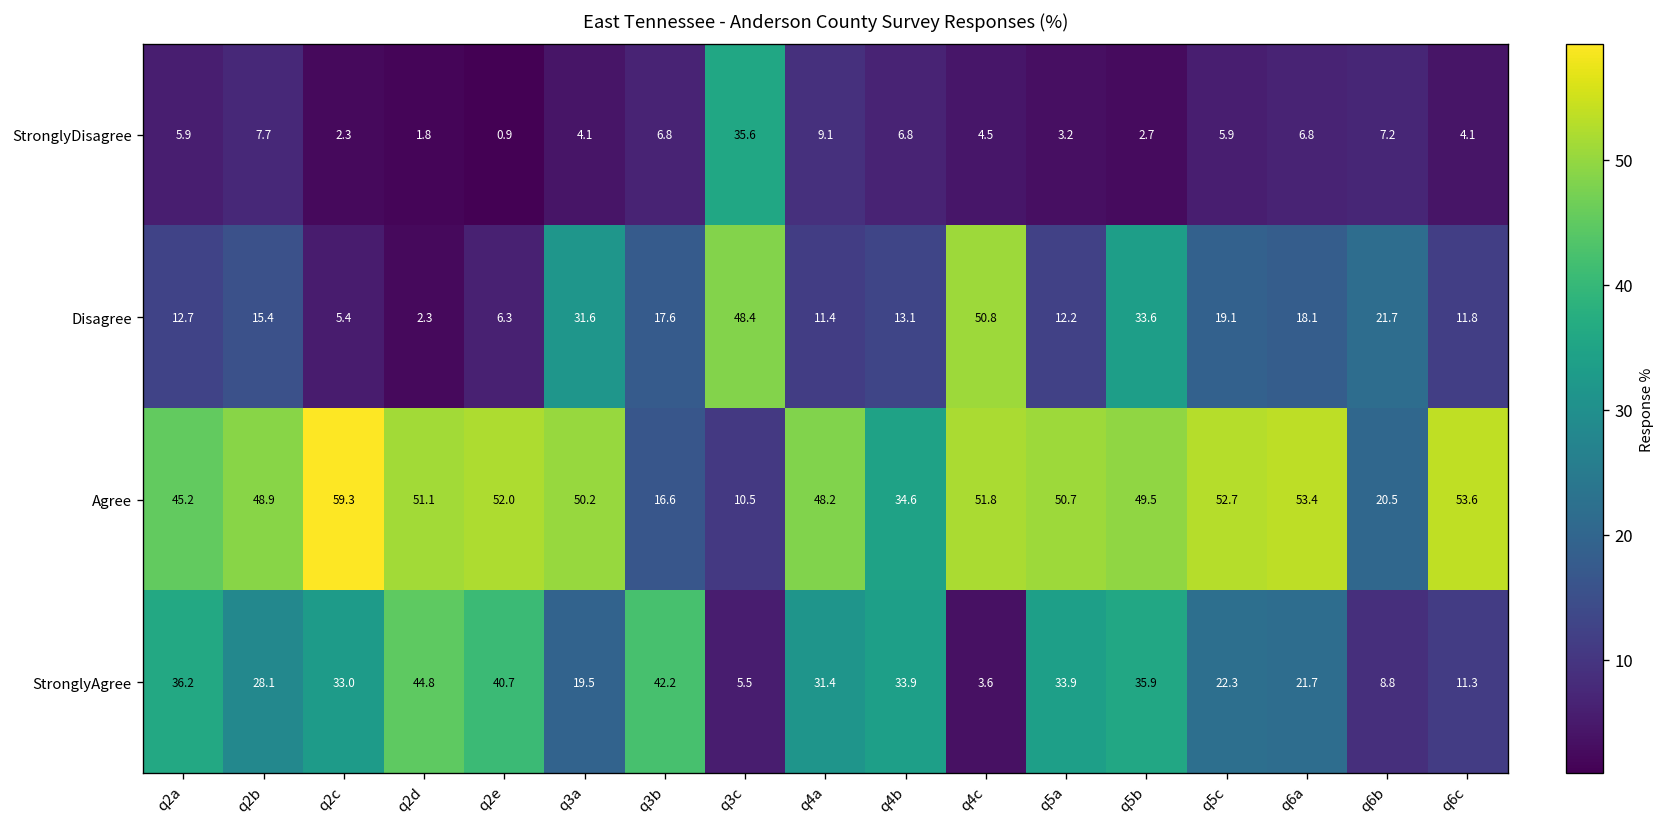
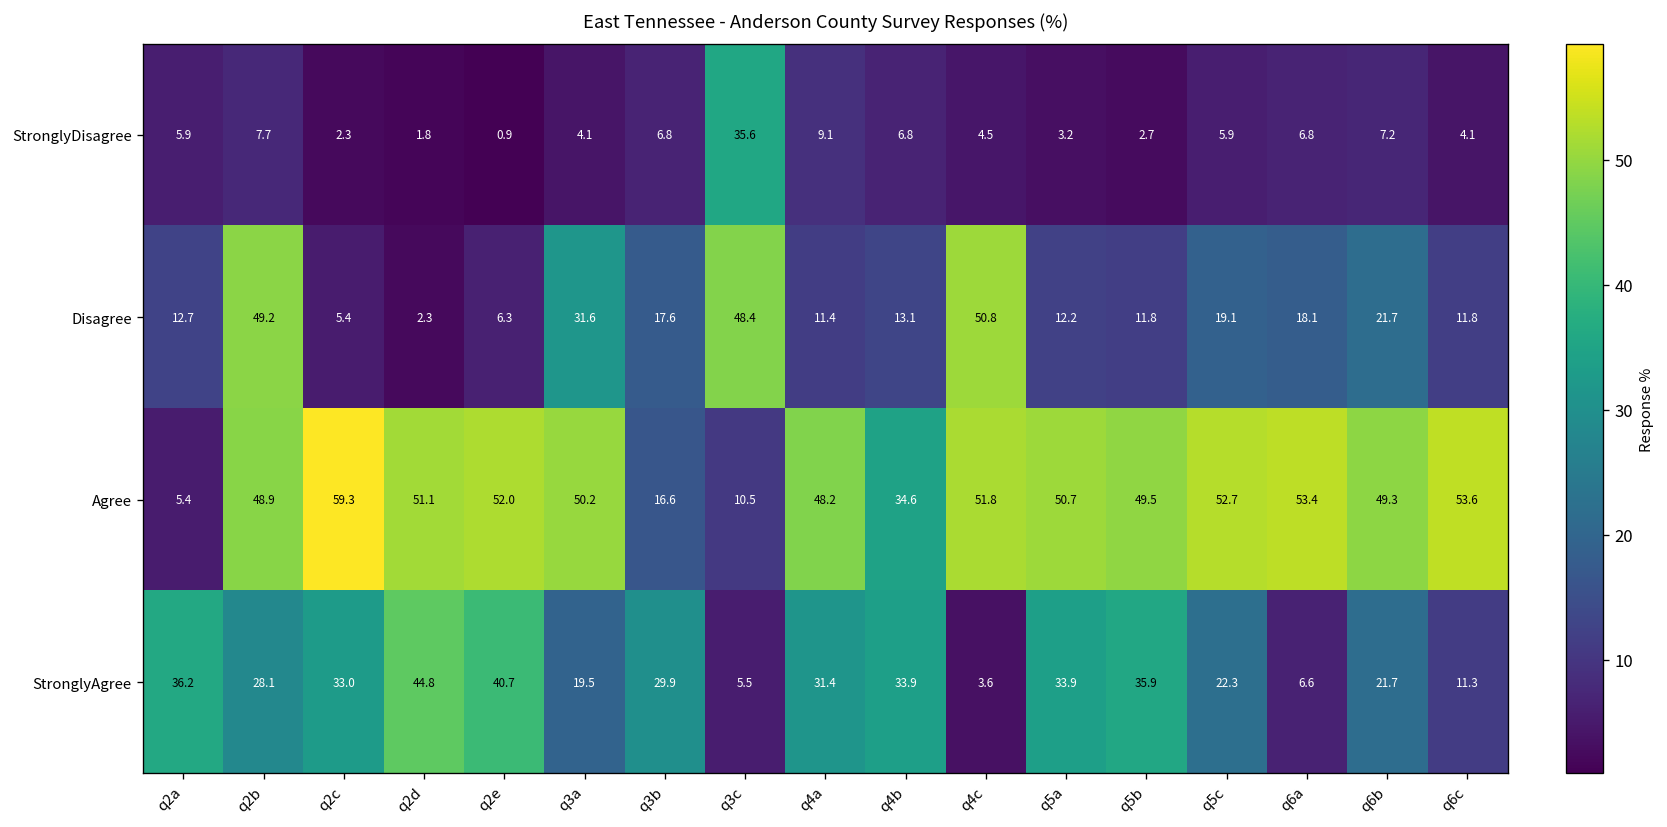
  {
    "StronglyDisagree": {
      "q2a": 5.9,
      "q2b": 7.7,
      "q2c": 2.3,
      "q2d": 1.8,
      "q2e": 0.9,
      "q3a": 4.1,
      "q3b": 6.8,
      "q3c": 35.6,
      "q4a": 9.1,
      "q4b": 6.8,
      "q4c": 4.5,
      "q5a": 3.2,
      "q5b": 2.7,
      "q5c": 5.9,
      "q6a": 6.8,
      "q6b": 7.2,
      "q6c": 4.1
    },
    "Disagree": {
      "q2a": 12.7,
-     "q2b": 15.4,
+     "q2b": 49.2,
      "q2c": 5.4,
      "q2d": 2.3,
      "q2e": 6.3,
      "q3a": 31.6,
      "q3b": 17.6,
      "q3c": 48.4,
      "q4a": 11.4,
      "q4b": 13.1,
      "q4c": 50.8,
      "q5a": 12.2,
-     "q5b": 33.6,
+     "q5b": 11.8,
      "q5c": 19.1,
      "q6a": 18.1,
      "q6b": 21.7,
      "q6c": 11.8
    },
    "Agree": {
-     "q2a": 45.2,
+     "q2a": 5.4,
      "q2b": 48.9,
      "q2c": 59.3,
      "q2d": 51.1,
      "q2e": 52.0,
      "q3a": 50.2,
      "q3b": 16.6,
      "q3c": 10.5,
      "q4a": 48.2,
      "q4b": 34.6,
      "q4c": 51.8,
      "q5a": 50.7,
      "q5b": 49.5,
      "q5c": 52.7,
      "q6a": 53.4,
-     "q6b": 20.5,
+     "q6b": 49.3,
      "q6c": 53.6
    },
    "StronglyAgree": {
      "q2a": 36.2,
      "q2b": 28.1,
      "q2c": 33.0,
      "q2d": 44.8,
      "q2e": 40.7,
      "q3a": 19.5,
-     "q3b": 42.2,
+     "q3b": 29.9,
      "q3c": 5.5,
      "q4a": 31.4,
      "q4b": 33.9,
      "q4c": 3.6,
      "q5a": 33.9,
      "q5b": 35.9,
      "q5c": 22.3,
-     "q6a": 21.7,
-     "q6b": 8.8,
+     "q6a": 6.6,
+     "q6b": 21.7,
      "q6c": 11.3
    }
  }
